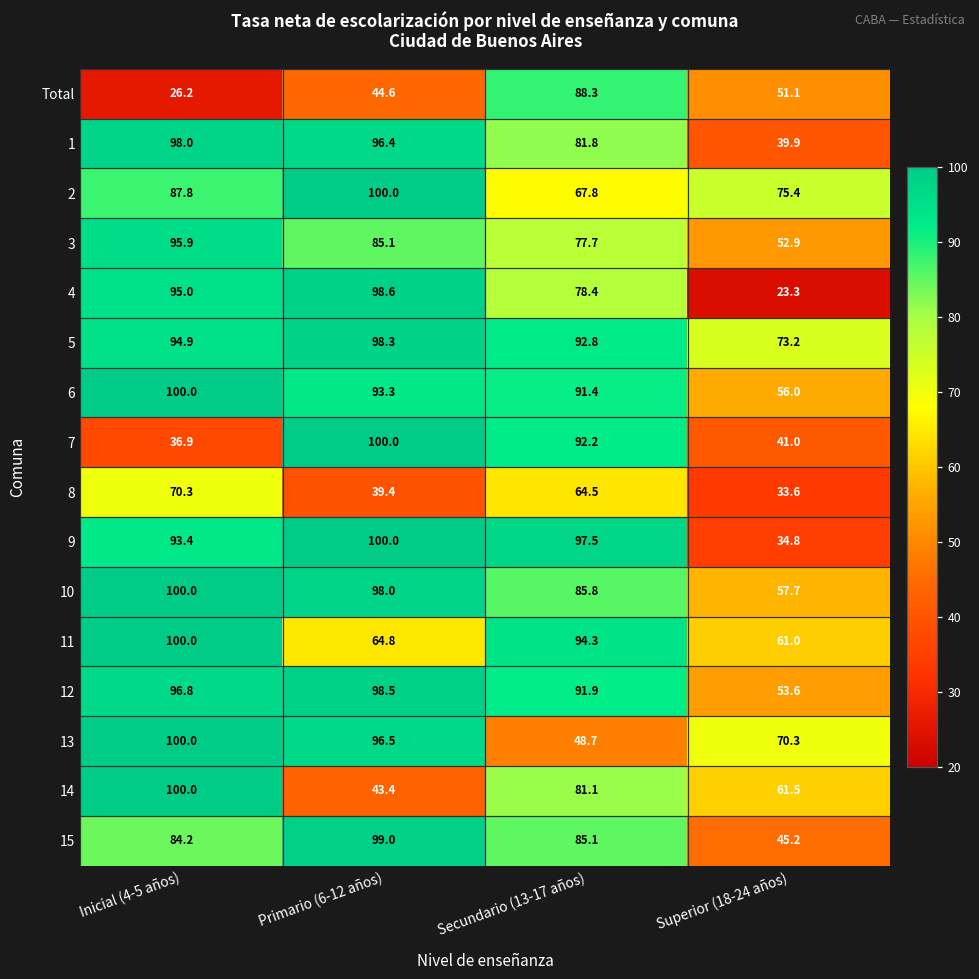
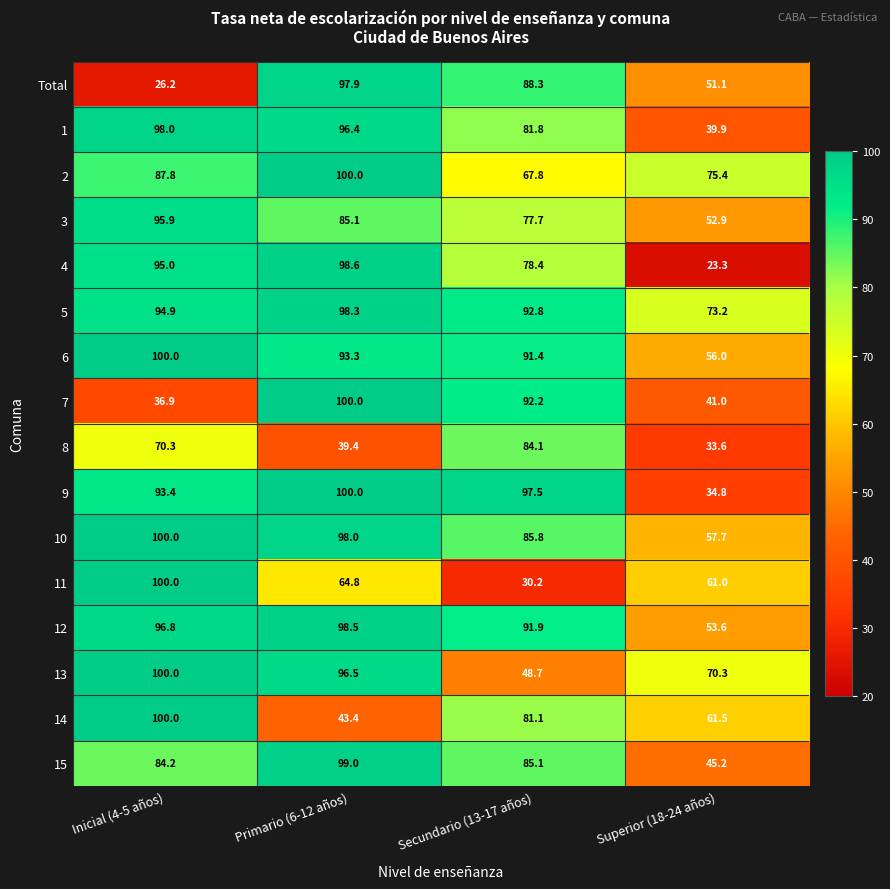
  {
    "Total": {
      "Inicial (4-5 años)": 26.2,
-     "Primario (6-12 años)": 44.6,
+     "Primario (6-12 años)": 97.9,
      "Secundario (13-17 años)": 88.3,
      "Superior (18-24 años)": 51.1
    },
    "1": {
      "Inicial (4-5 años)": 98.0,
      "Primario (6-12 años)": 96.4,
      "Secundario (13-17 años)": 81.8,
      "Superior (18-24 años)": 39.9
    },
    "2": {
      "Inicial (4-5 años)": 87.8,
      "Primario (6-12 años)": 100.0,
      "Secundario (13-17 años)": 67.8,
      "Superior (18-24 años)": 75.4
    },
    "3": {
      "Inicial (4-5 años)": 95.9,
      "Primario (6-12 años)": 85.1,
      "Secundario (13-17 años)": 77.7,
      "Superior (18-24 años)": 52.9
    },
    "4": {
      "Inicial (4-5 años)": 95.0,
      "Primario (6-12 años)": 98.6,
      "Secundario (13-17 años)": 78.4,
      "Superior (18-24 años)": 23.3
    },
    "5": {
      "Inicial (4-5 años)": 94.9,
      "Primario (6-12 años)": 98.3,
      "Secundario (13-17 años)": 92.8,
      "Superior (18-24 años)": 73.2
    },
    "6": {
      "Inicial (4-5 años)": 100.0,
      "Primario (6-12 años)": 93.3,
      "Secundario (13-17 años)": 91.4,
      "Superior (18-24 años)": 56.0
    },
    "7": {
      "Inicial (4-5 años)": 36.9,
      "Primario (6-12 años)": 100.0,
      "Secundario (13-17 años)": 92.2,
      "Superior (18-24 años)": 41.0
    },
    "8": {
      "Inicial (4-5 años)": 70.3,
      "Primario (6-12 años)": 39.4,
-     "Secundario (13-17 años)": 64.5,
+     "Secundario (13-17 años)": 84.1,
      "Superior (18-24 años)": 33.6
    },
    "9": {
      "Inicial (4-5 años)": 93.4,
      "Primario (6-12 años)": 100.0,
      "Secundario (13-17 años)": 97.5,
      "Superior (18-24 años)": 34.8
    },
    "10": {
      "Inicial (4-5 años)": 100.0,
      "Primario (6-12 años)": 98.0,
      "Secundario (13-17 años)": 85.8,
      "Superior (18-24 años)": 57.7
    },
    "11": {
      "Inicial (4-5 años)": 100.0,
      "Primario (6-12 años)": 64.8,
-     "Secundario (13-17 años)": 94.3,
+     "Secundario (13-17 años)": 30.2,
      "Superior (18-24 años)": 61.0
    },
    "12": {
      "Inicial (4-5 años)": 96.8,
      "Primario (6-12 años)": 98.5,
      "Secundario (13-17 años)": 91.9,
      "Superior (18-24 años)": 53.6
    },
    "13": {
      "Inicial (4-5 años)": 100.0,
      "Primario (6-12 años)": 96.5,
      "Secundario (13-17 años)": 48.7,
      "Superior (18-24 años)": 70.3
    },
    "14": {
      "Inicial (4-5 años)": 100.0,
      "Primario (6-12 años)": 43.4,
      "Secundario (13-17 años)": 81.1,
      "Superior (18-24 años)": 61.5
    },
    "15": {
      "Inicial (4-5 años)": 84.2,
      "Primario (6-12 años)": 99.0,
      "Secundario (13-17 años)": 85.1,
      "Superior (18-24 años)": 45.2
    }
  }
